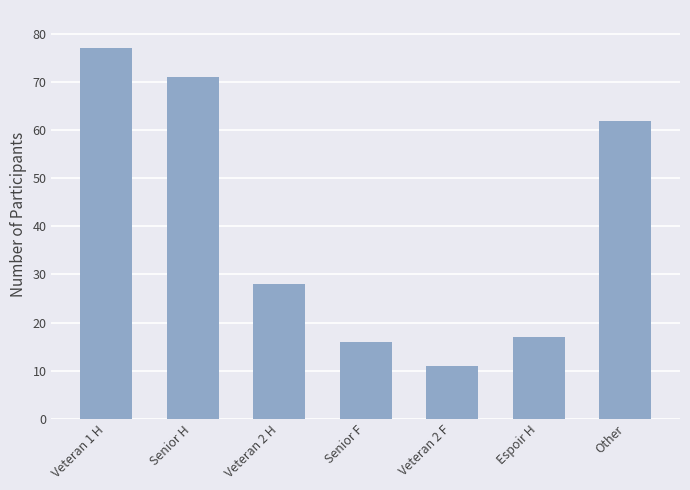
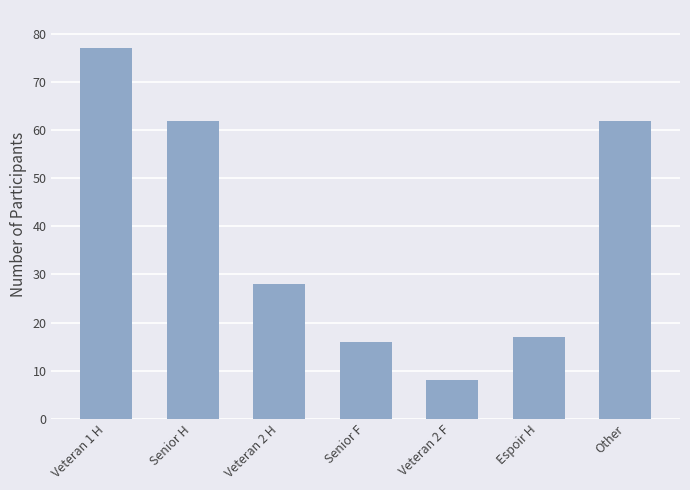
  {
    "Veteran 1 H": 77,
-   "Senior H": 71,
+   "Senior H": 62,
    "Veteran 2 H": 28,
    "Senior F": 16,
-   "Veteran 2 F": 11,
+   "Veteran 2 F": 8,
    "Espoir H": 17,
    "Other": 62
  }
